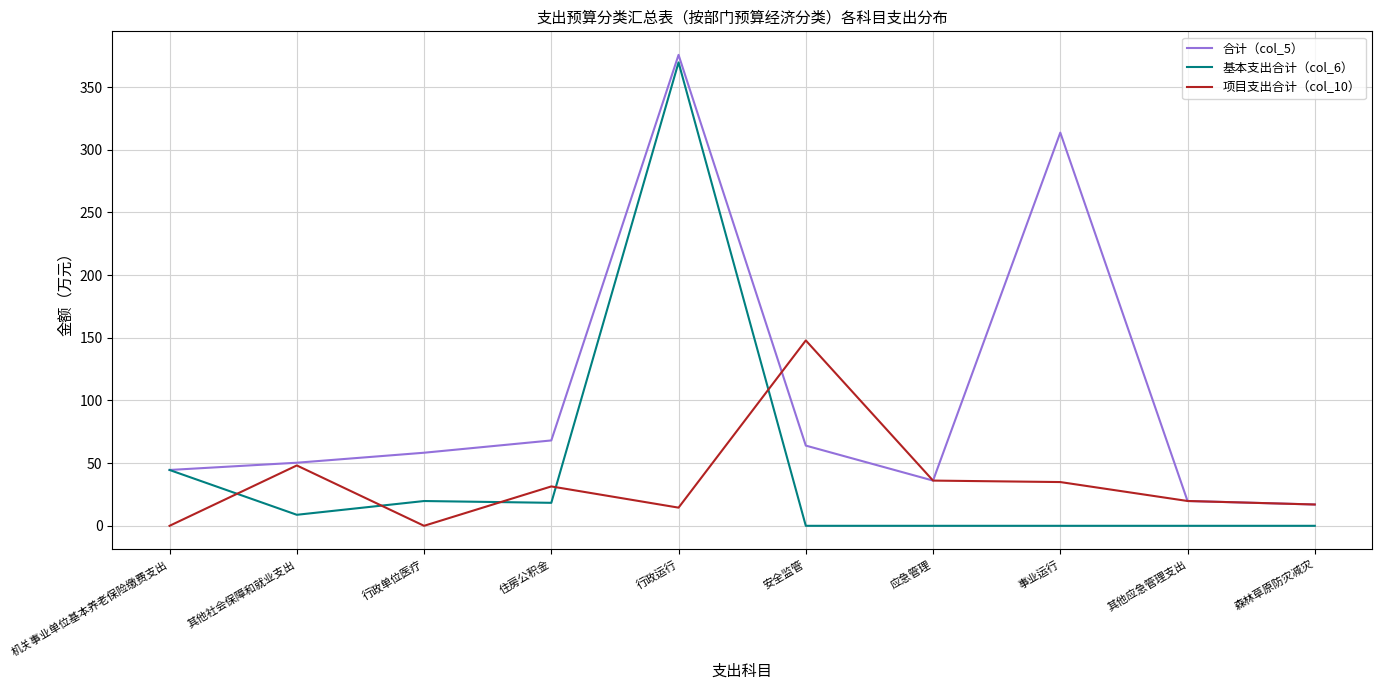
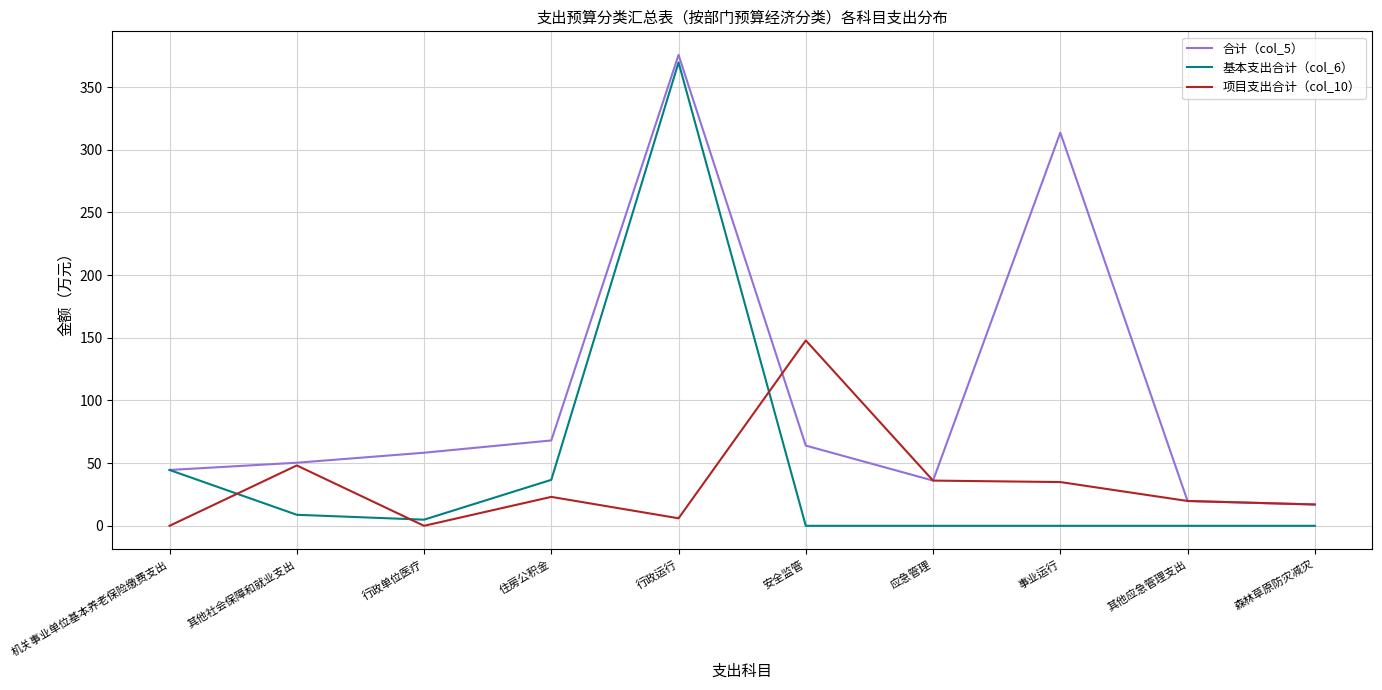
  {
    "合计（col_5）": {
      "其他社会保障和就业支出": 50,
      "行政单位医疗": 58,
      "住房公积金": 68,
      "行政运行": 376,
      "安全监管": 64,
      "事业运行": 314
    },
    "基本支出合计（col_6）": {
      "其他社会保障和就业支出": 9,
-     "行政单位医疗": 20,
-     "住房公积金": 18,
+     "行政单位医疗": 5,
+     "住房公积金": 37,
      "行政运行": 370,
      "安全监管": 0,
      "应急管理": 0,
      "事业运行": 0,
      "其他应急管理支出": 0,
      "森林草原防灾减灾": 0
    },
    "项目支出合计（col_10）": {
      "机关事业单位基本养老保险缴费支出": 0,
      "其他社会保障和就业支出": 48,
      "行政单位医疗": 0,
-     "住房公积金": 31,
-     "行政运行": 15,
+     "住房公积金": 23,
+     "行政运行": 6,
      "安全监管": 148,
      "事业运行": 35
    }
  }
